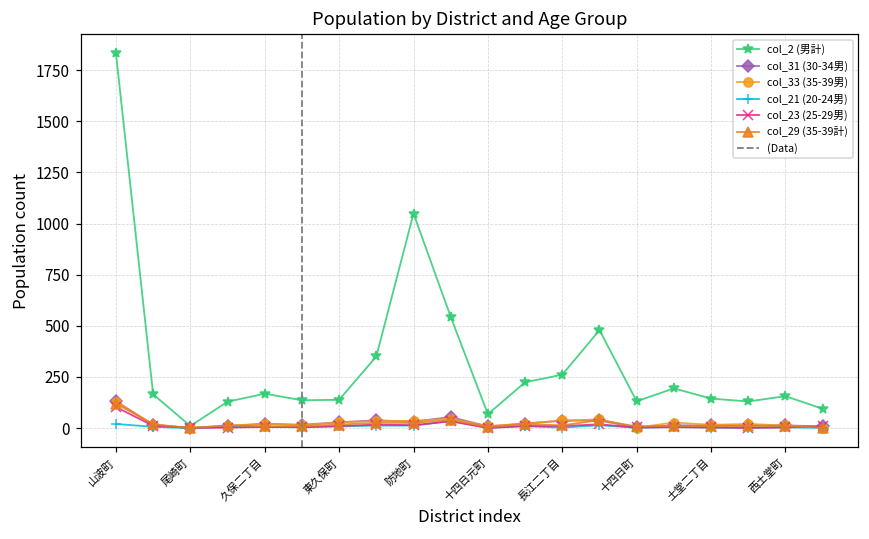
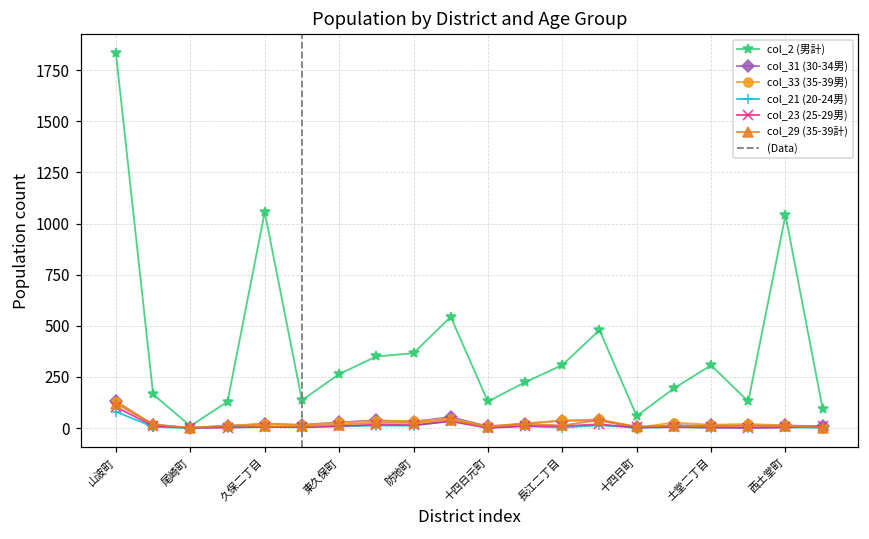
  {
    "col_2 (男計)": {
      "山波町": 1830,
-     "久保二丁目": 170,
-     "東久保町": 140,
-     "防地町": 1050,
-     "十四日元町": 70,
-     "長江二丁目": 260,
-     "十四日町": 130,
-     "土堂二丁目": 140,
-     "西土堂町": 160
+     "久保二丁目": 1060,
+     "東久保町": 260,
+     "防地町": 370,
+     "十四日元町": 130,
+     "長江二丁目": 310,
+     "十四日町": 60,
+     "土堂二丁目": 310,
+     "西土堂町": 1040
    },
    "col_21 (20-24男)": {
-     "山波町": 20
+     "山波町": 80
    },
    "col_23 (25-29男)": {
      "山波町": 100
    }
  }
